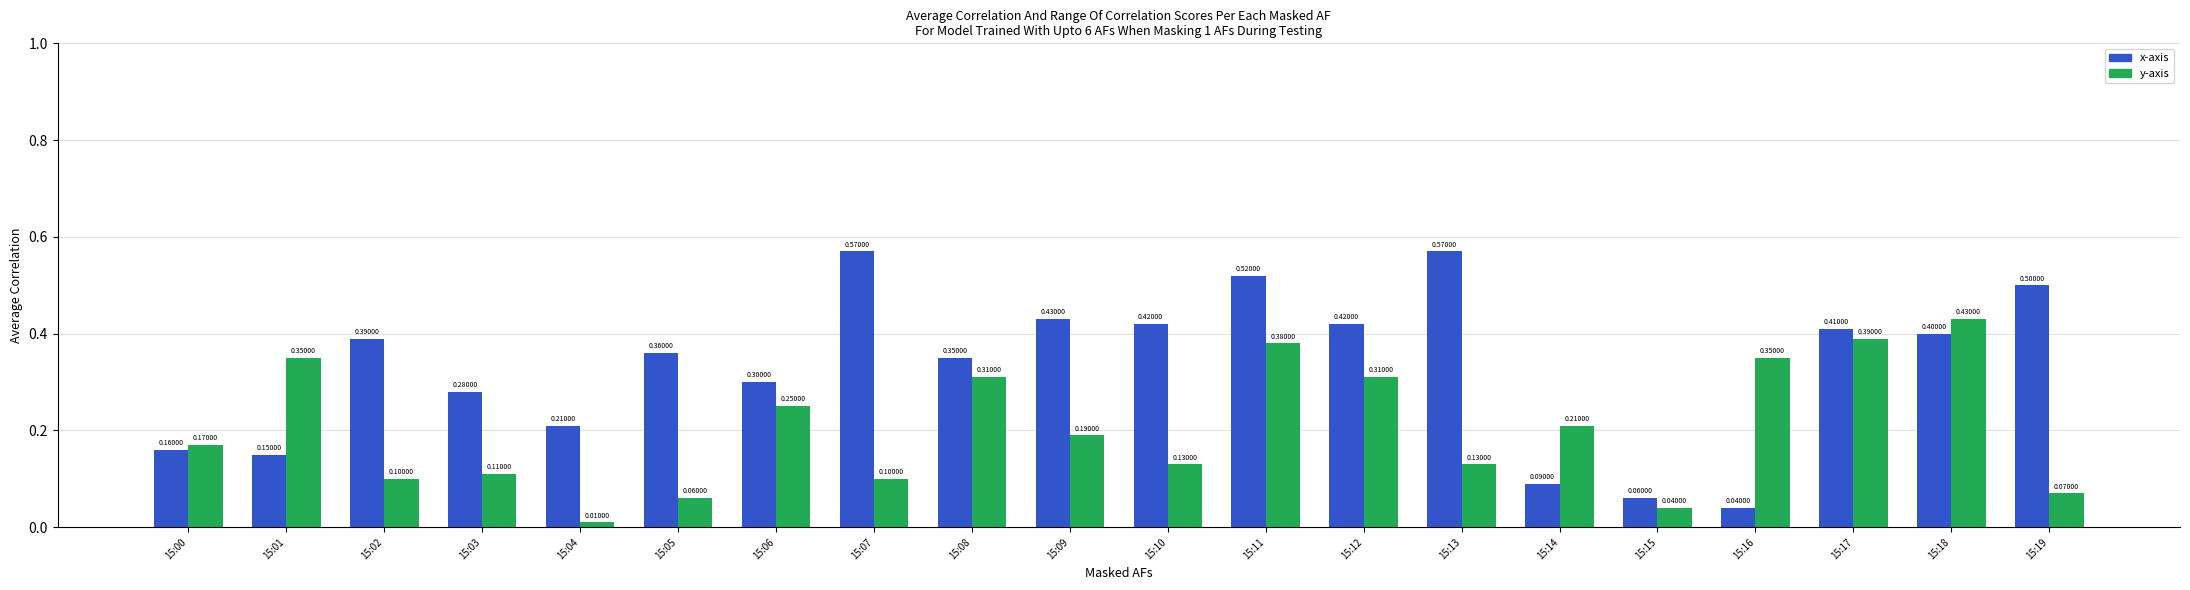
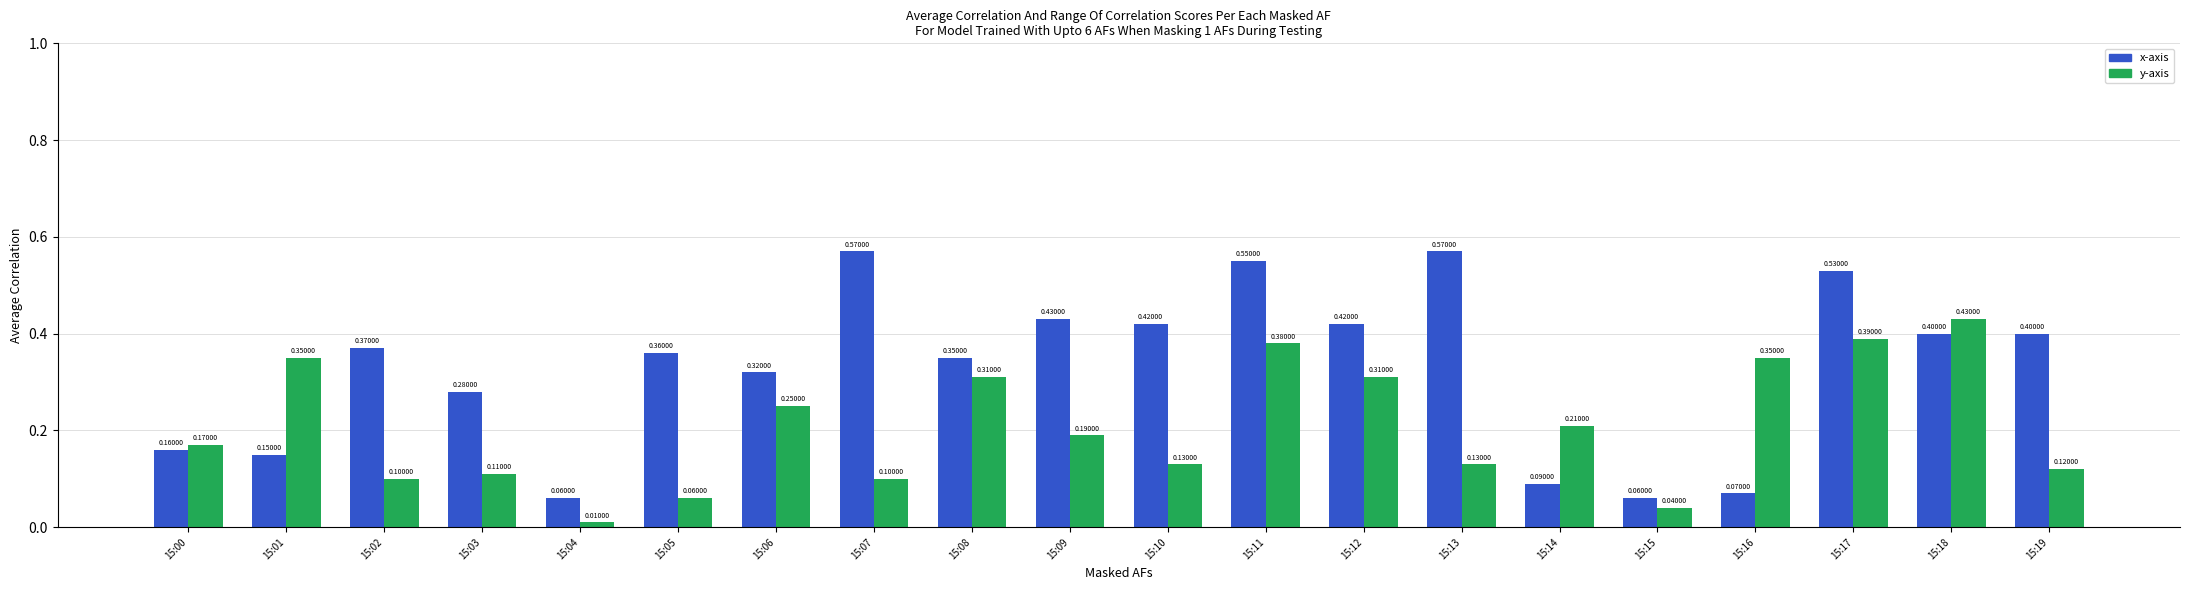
  {
    "x-axis": {
      "15:00": 0.16000,
      "15:01": 0.15000,
-     "15:02": 0.39000,
+     "15:02": 0.37000,
      "15:03": 0.28000,
-     "15:04": 0.21000,
+     "15:04": 0.06000,
      "15:05": 0.36000,
-     "15:06": 0.30000,
+     "15:06": 0.32000,
      "15:07": 0.57000,
      "15:08": 0.35000,
      "15:09": 0.43000,
      "15:10": 0.42000,
-     "15:11": 0.52000,
+     "15:11": 0.55000,
      "15:12": 0.42000,
      "15:13": 0.57000,
      "15:14": 0.09000,
      "15:15": 0.06000,
-     "15:16": 0.04000,
-     "15:17": 0.41000,
+     "15:16": 0.07000,
+     "15:17": 0.53000,
      "15:18": 0.40000,
-     "15:19": 0.50000
+     "15:19": 0.40000
    },
    "y-axis": {
      "15:00": 0.17000,
      "15:01": 0.35000,
      "15:02": 0.10000,
      "15:03": 0.11000,
      "15:04": 0.01000,
      "15:05": 0.06000,
      "15:06": 0.25000,
      "15:07": 0.10000,
      "15:08": 0.31000,
      "15:09": 0.19000,
      "15:10": 0.13000,
      "15:11": 0.38000,
      "15:12": 0.31000,
      "15:13": 0.13000,
      "15:14": 0.21000,
      "15:15": 0.04000,
      "15:16": 0.35000,
      "15:17": 0.39000,
      "15:18": 0.43000,
-     "15:19": 0.07000
+     "15:19": 0.12000
    }
  }
